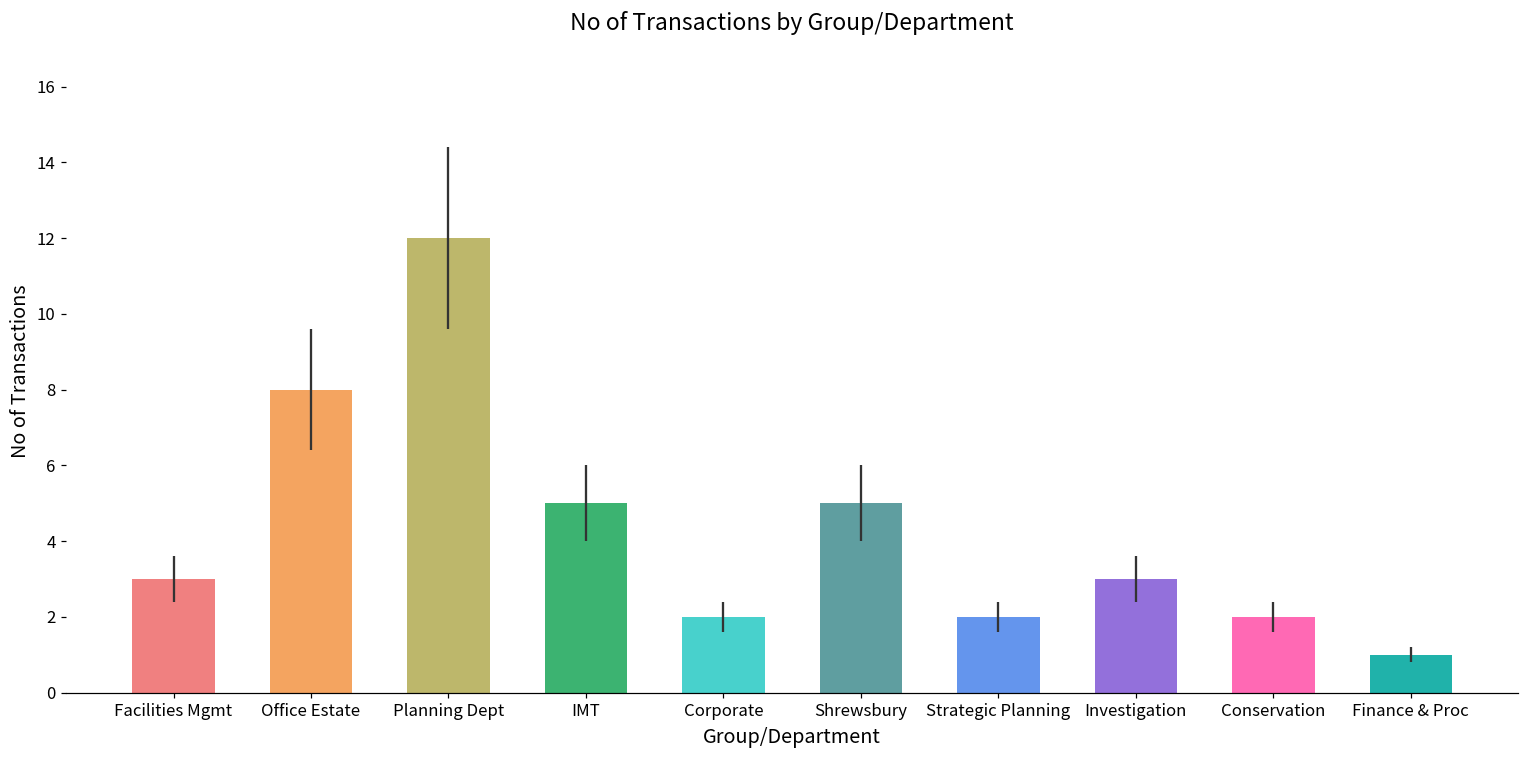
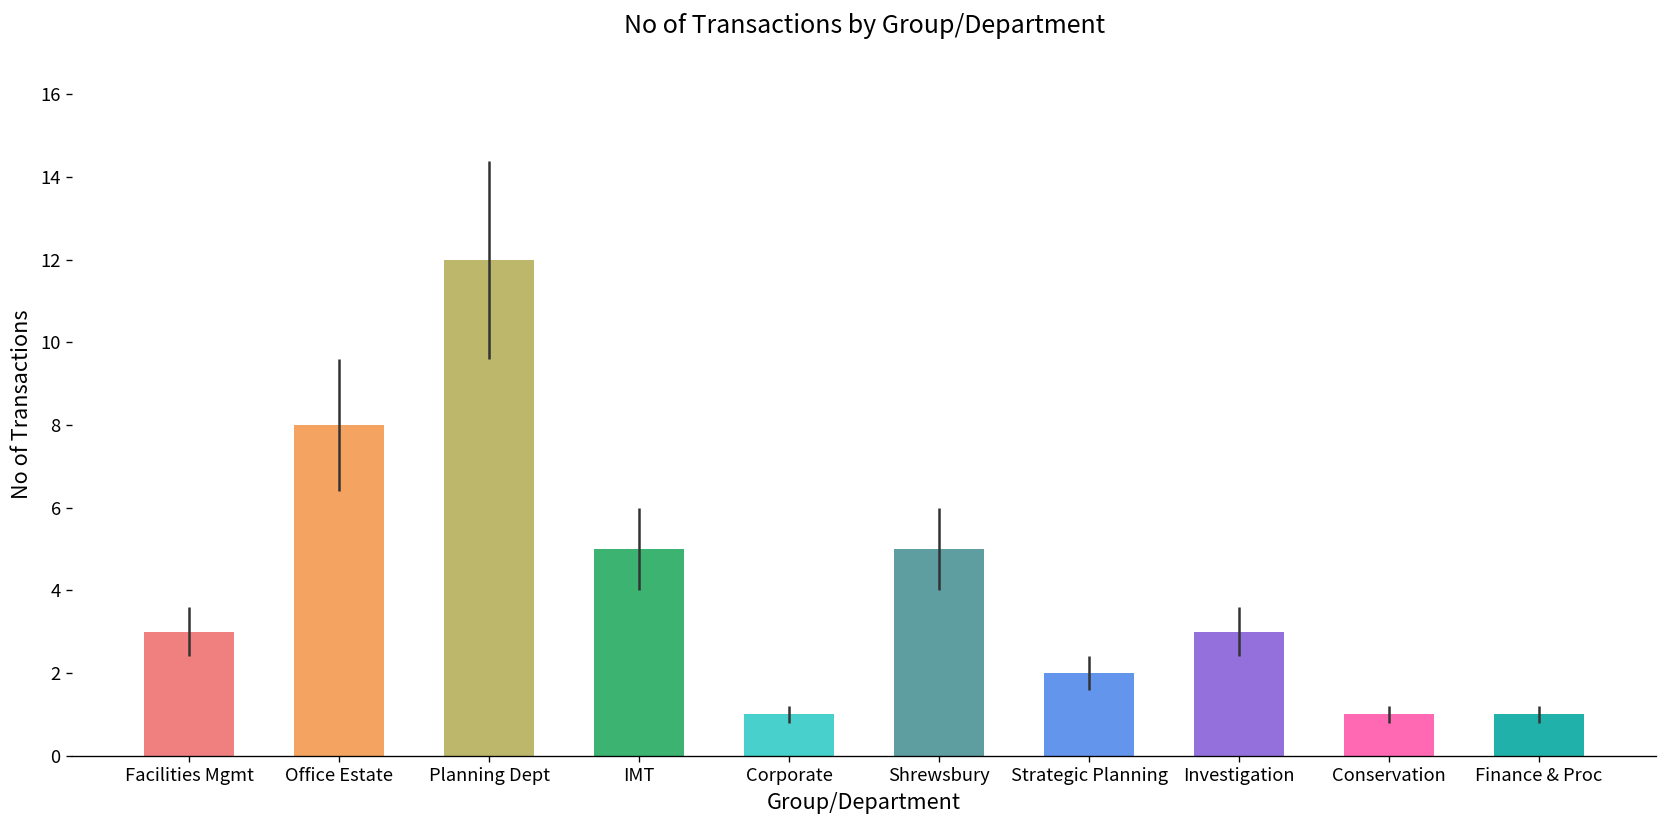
  {
    "Facilities Mgmt": 3,
    "Office Estate": 8,
    "Planning Dept": 12,
    "IMT": 5,
-   "Corporate": 2,
+   "Corporate": 1,
    "Shrewsbury": 5,
    "Strategic Planning": 2,
    "Investigation": 3,
-   "Conservation": 2,
+   "Conservation": 1,
    "Finance & Proc": 1
  }
